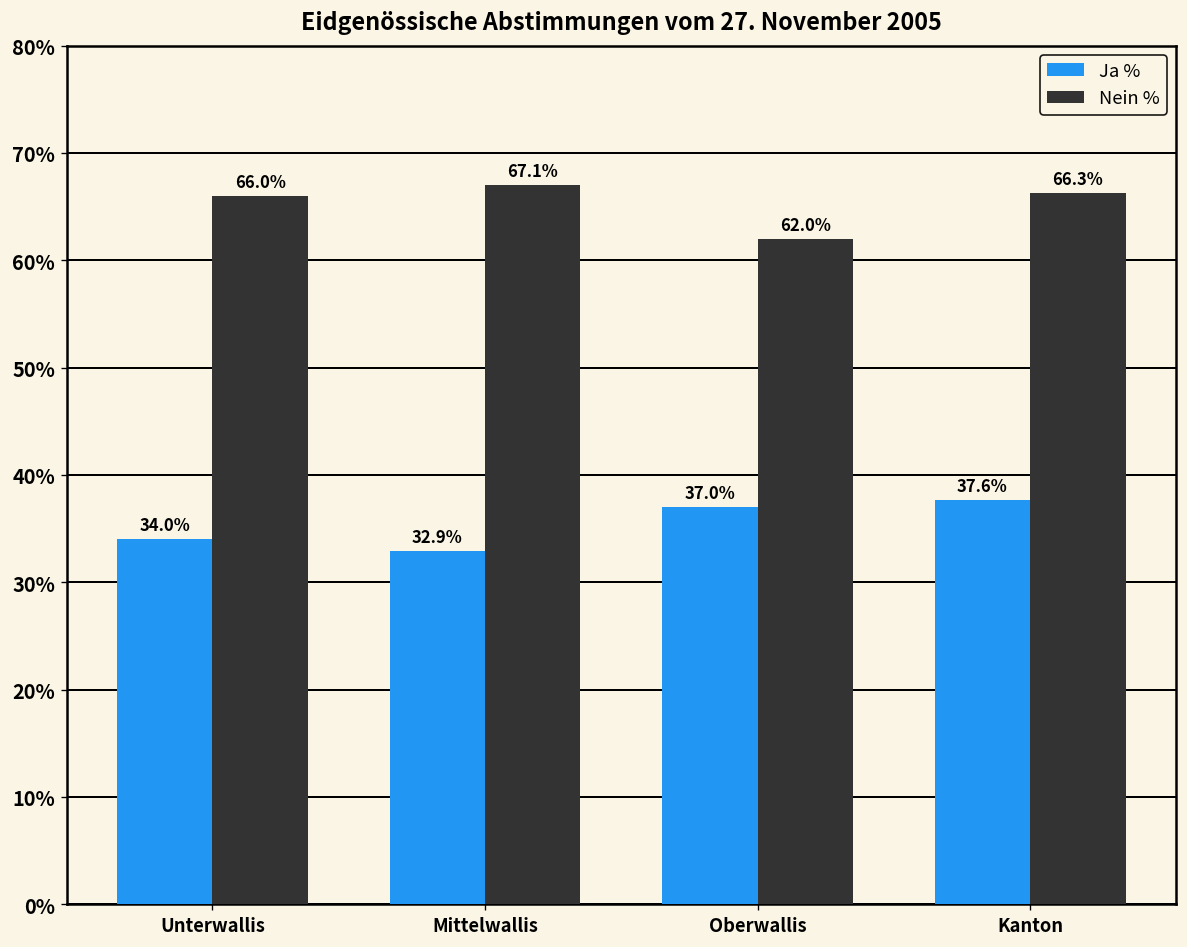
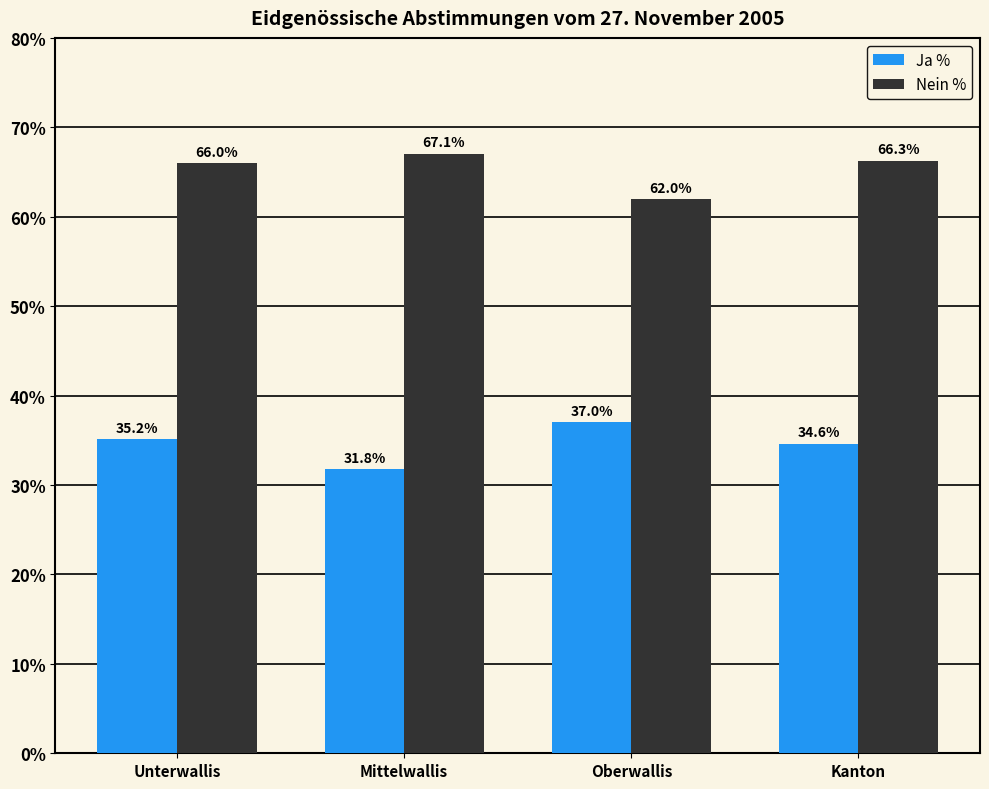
  {
    "Ja %": {
-     "Unterwallis": "34.0%",
-     "Mittelwallis": "32.9%",
+     "Unterwallis": "35.2%",
+     "Mittelwallis": "31.8%",
      "Oberwallis": "37.0%",
-     "Kanton": "37.6%"
+     "Kanton": "34.6%"
    },
    "Nein %": {
      "Unterwallis": "66.0%",
      "Mittelwallis": "67.1%",
      "Oberwallis": "62.0%",
      "Kanton": "66.3%"
    }
  }
